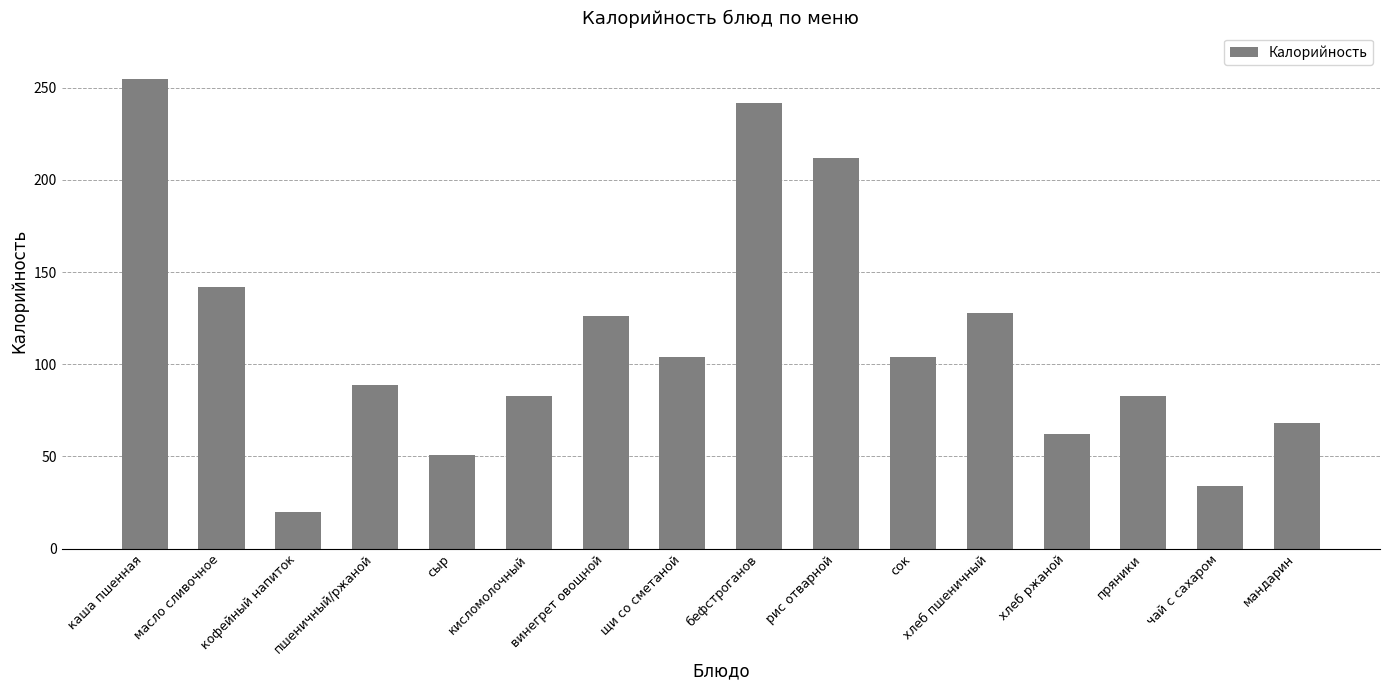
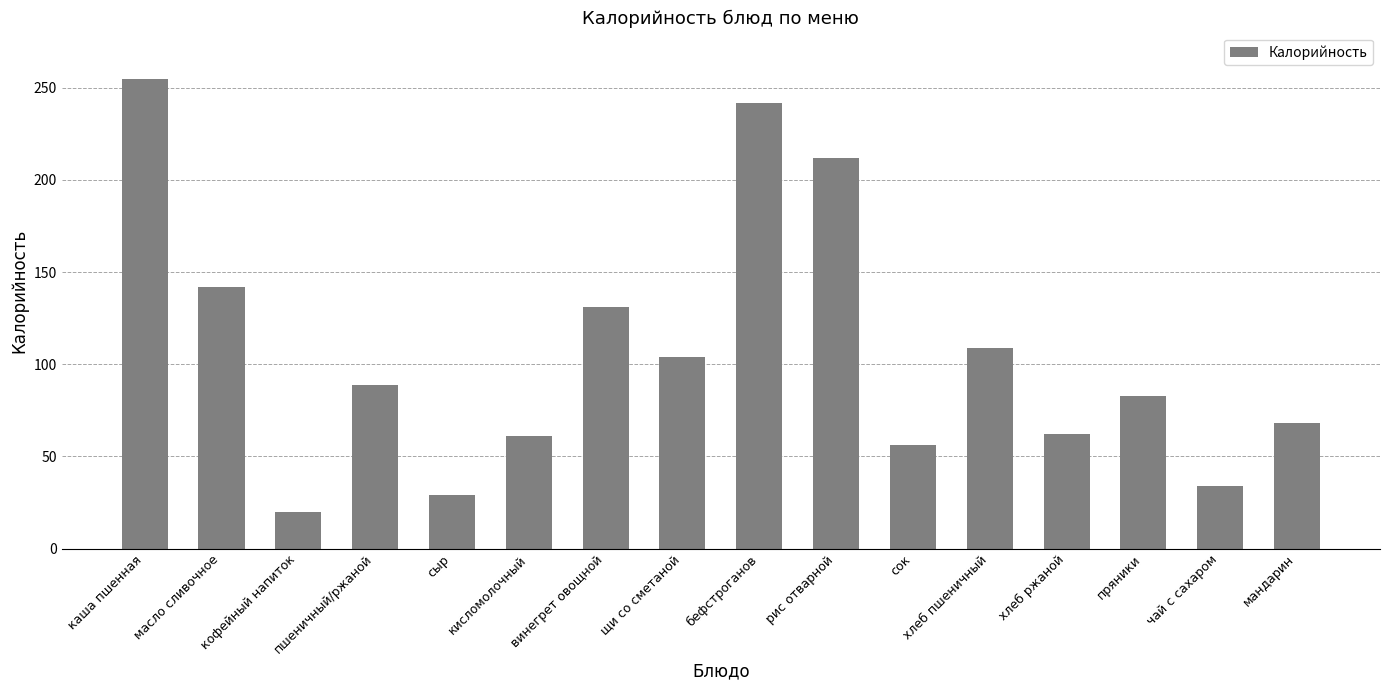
  {
    "каша пшенная": 255,
    "масло сливочное": 142,
    "кофейный напиток": 20,
    "пшеничный/ржаной": 89,
-   "сыр": 51,
-   "кисломолочный": 83,
-   "винегрет овощной": 126,
+   "сыр": 29,
+   "кисломолочный": 61,
+   "винегрет овощной": 131,
    "щи со сметаной": 104,
    "бефстроганов": 242,
    "рис отварной": 212,
-   "сок": 104,
-   "хлеб пшеничный": 128,
+   "сок": 56,
+   "хлеб пшеничный": 109,
    "хлеб ржаной": 62,
    "пряники": 83,
    "чай с сахаром": 34,
    "мандарин": 68
  }
